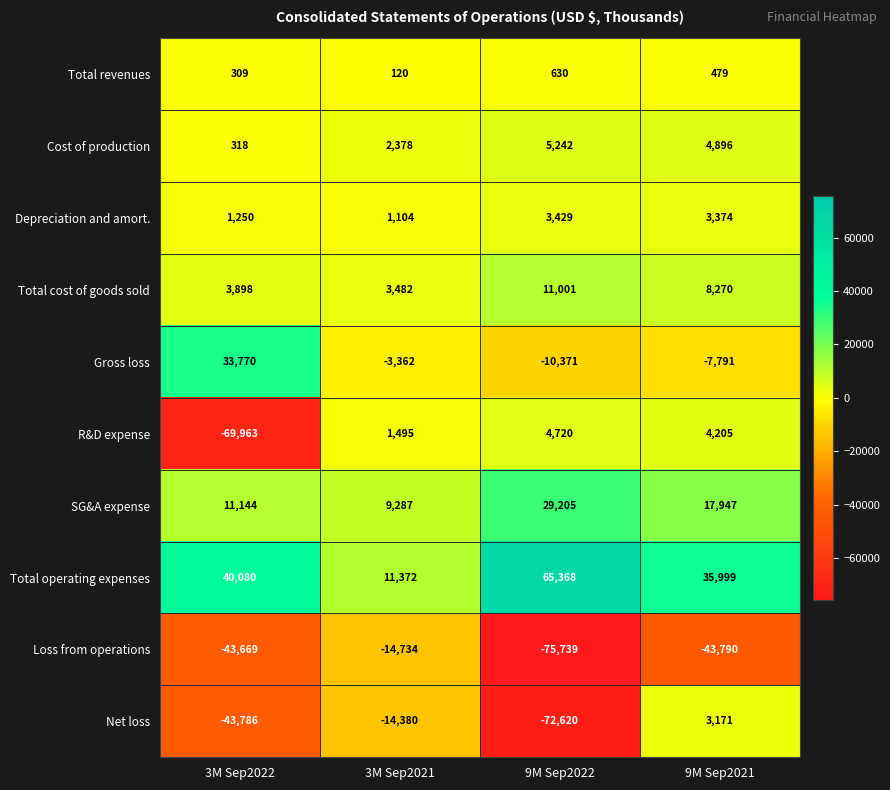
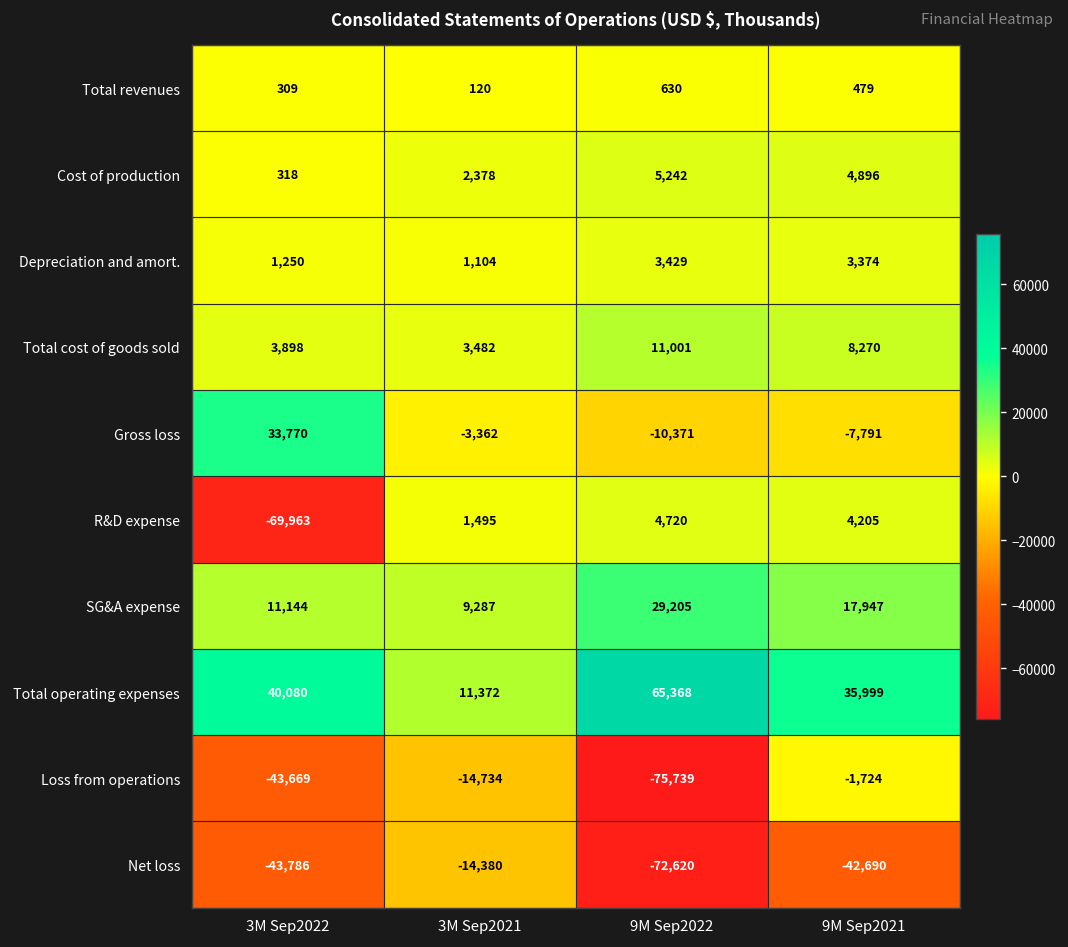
  {
    "Total revenues": {
      "3M Sep2022": "309",
      "3M Sep2021": "120",
      "9M Sep2022": "630",
      "9M Sep2021": "479"
    },
    "Cost of production": {
      "3M Sep2022": "318",
      "3M Sep2021": "2,378",
      "9M Sep2022": "5,242",
      "9M Sep2021": "4,896"
    },
    "Depreciation and amort.": {
      "3M Sep2022": "1,250",
      "3M Sep2021": "1,104",
      "9M Sep2022": "3,429",
      "9M Sep2021": "3,374"
    },
    "Total cost of goods sold": {
      "3M Sep2022": "3,898",
      "3M Sep2021": "3,482",
      "9M Sep2022": "11,001",
      "9M Sep2021": "8,270"
    },
    "Gross loss": {
      "3M Sep2022": "33,770",
      "3M Sep2021": "-3,362",
      "9M Sep2022": "-10,371",
      "9M Sep2021": "-7,791"
    },
    "R&D expense": {
      "3M Sep2022": "-69,963",
      "3M Sep2021": "1,495",
      "9M Sep2022": "4,720",
      "9M Sep2021": "4,205"
    },
    "SG&A expense": {
      "3M Sep2022": "11,144",
      "3M Sep2021": "9,287",
      "9M Sep2022": "29,205",
      "9M Sep2021": "17,947"
    },
    "Total operating expenses": {
      "3M Sep2022": "40,080",
      "3M Sep2021": "11,372",
      "9M Sep2022": "65,368",
      "9M Sep2021": "35,999"
    },
    "Loss from operations": {
      "3M Sep2022": "-43,669",
      "3M Sep2021": "-14,734",
      "9M Sep2022": "-75,739",
-     "9M Sep2021": "-43,790"
+     "9M Sep2021": "-1,724"
    },
    "Net loss": {
      "3M Sep2022": "-43,786",
      "3M Sep2021": "-14,380",
      "9M Sep2022": "-72,620",
-     "9M Sep2021": "3,171"
+     "9M Sep2021": "-42,690"
    }
  }
